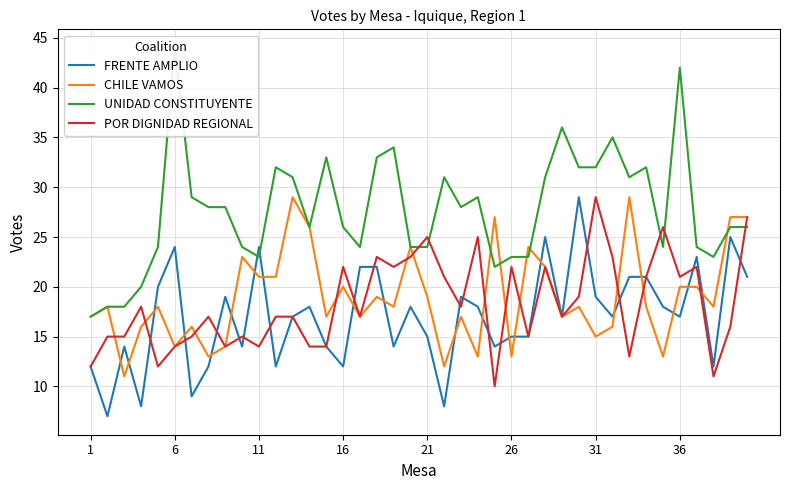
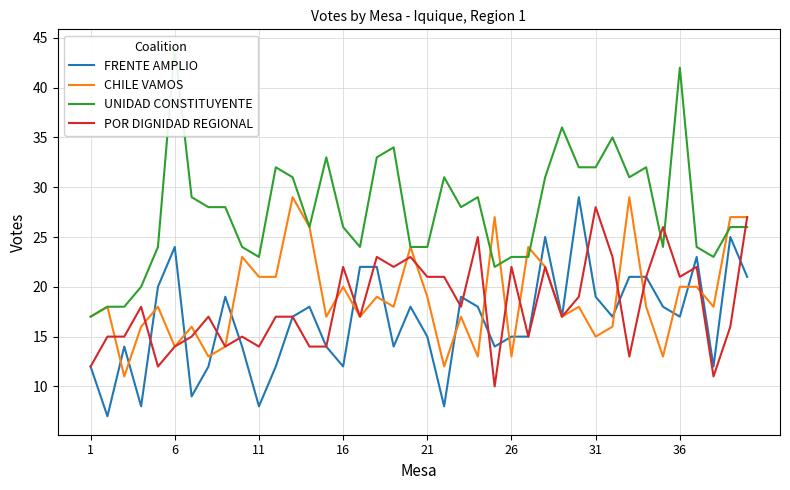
  {
    "FRENTE AMPLIO": {
      "6": 24,
-     "11": 24,
+     "11": 8,
      "16": 12,
      "21": 15,
      "26": 15,
      "31": 19,
      "36": 17
    },
    "CHILE VAMOS": {
      "11": 21,
      "16": 20,
      "21": 19,
      "26": 13,
      "31": 15,
      "36": 20
    },
    "UNIDAD CONSTITUYENTE": {
      "11": 23,
      "16": 26,
      "21": 24,
      "26": 23,
      "31": 32,
      "36": 42
    },
    "POR DIGNIDAD REGIONAL": {
      "11": 14,
      "16": 22,
-     "21": 25,
+     "21": 21,
      "26": 22,
-     "31": 29,
+     "31": 28,
      "36": 21
    }
  }
